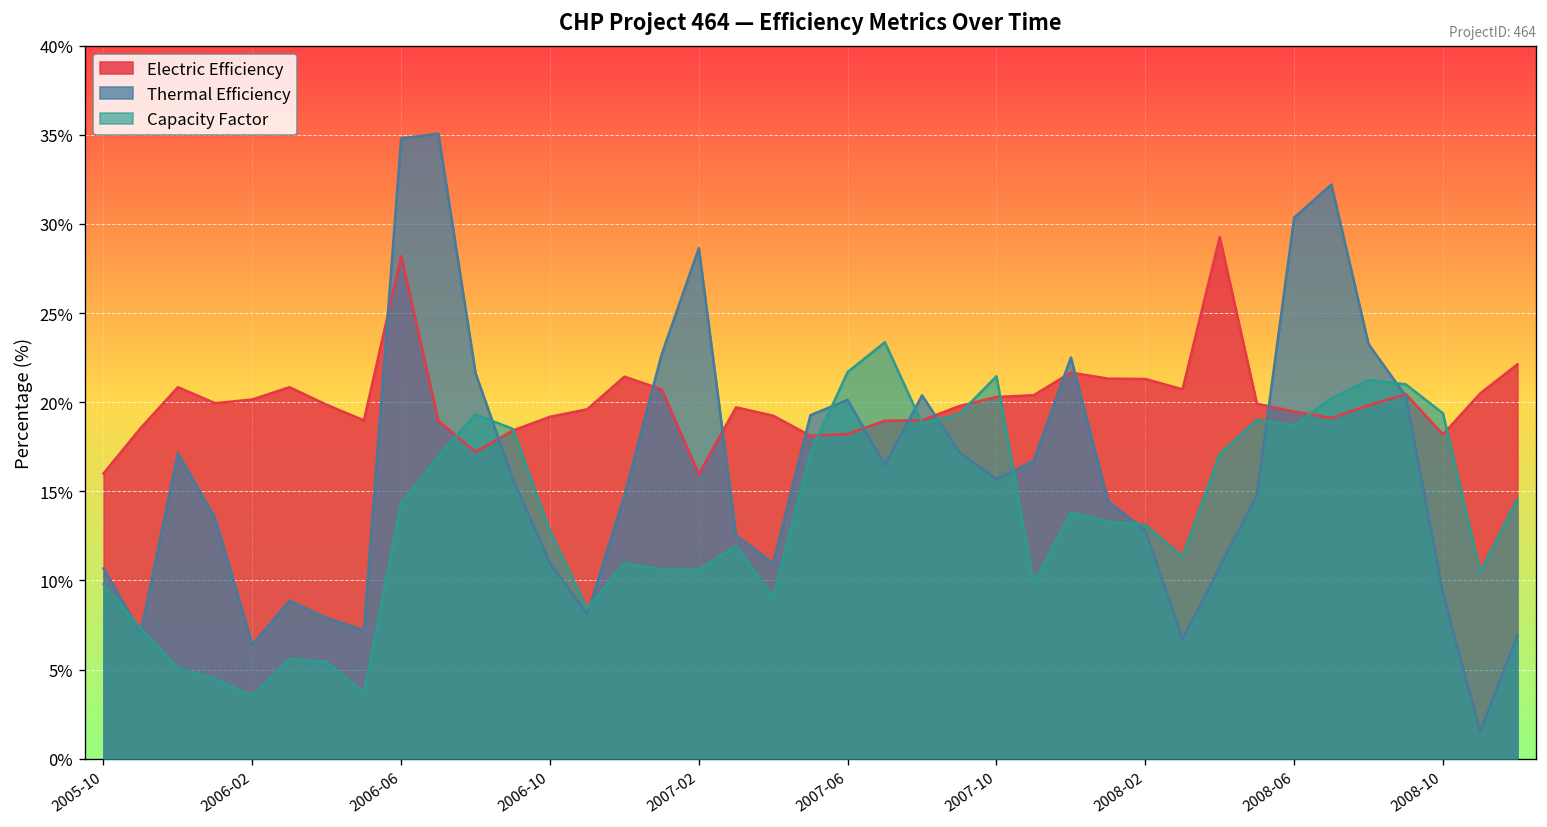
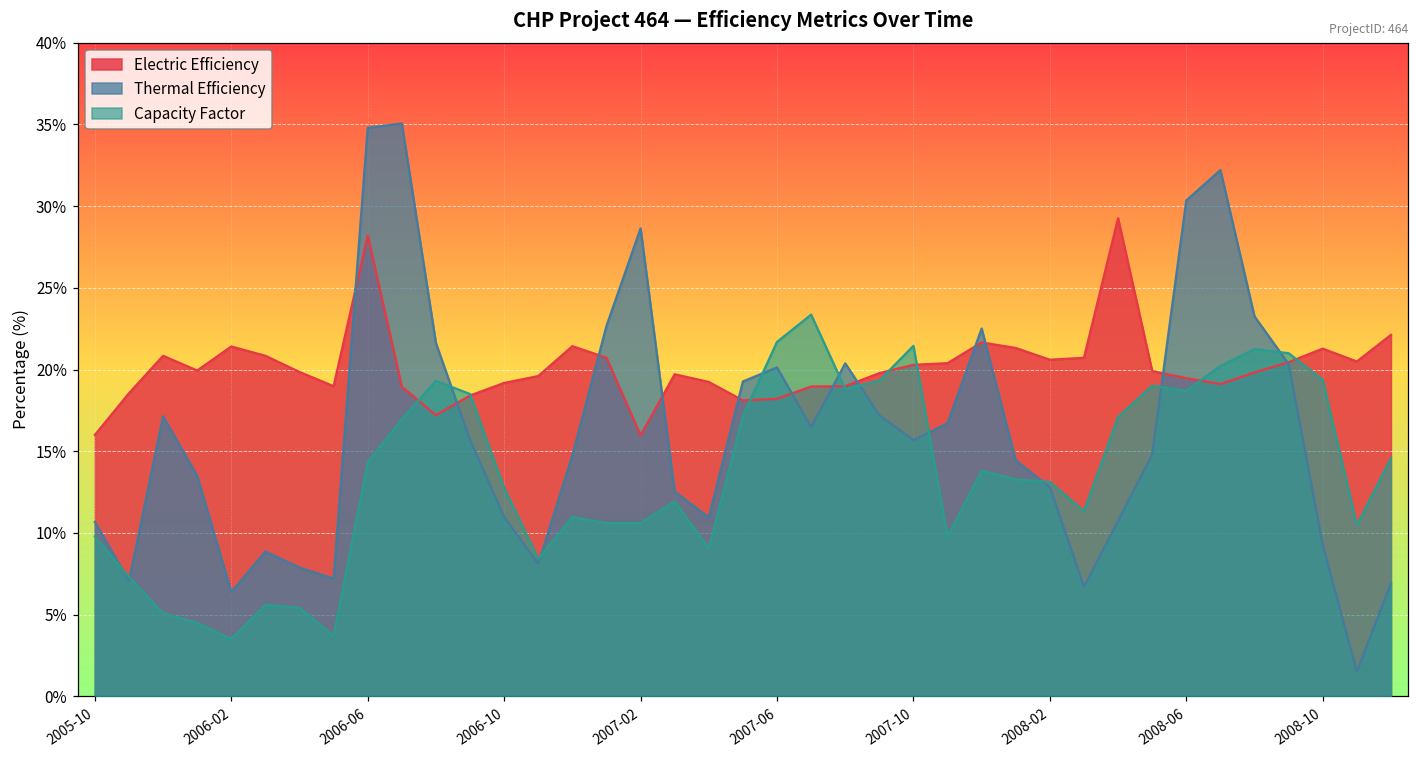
  {
    "Electric Efficiency": {
      "2005-10": "16.0%",
-     "2006-02": "20.2%",
+     "2006-02": "21.4%",
      "2006-06": "28.2%",
      "2006-10": "19.2%",
      "2007-02": "16.0%",
      "2007-06": "18.2%",
      "2007-10": "20.3%",
-     "2008-02": "21.3%",
+     "2008-02": "20.6%",
      "2008-06": "19.5%",
-     "2008-10": "18.2%"
+     "2008-10": "21.3%"
    }
  }
